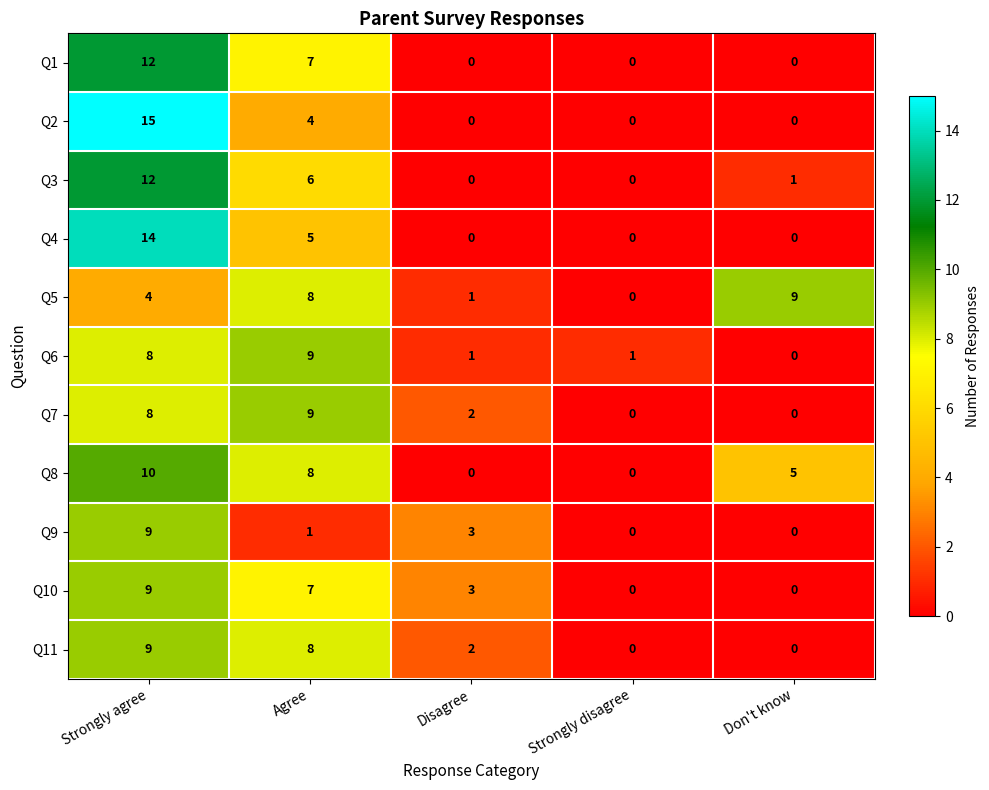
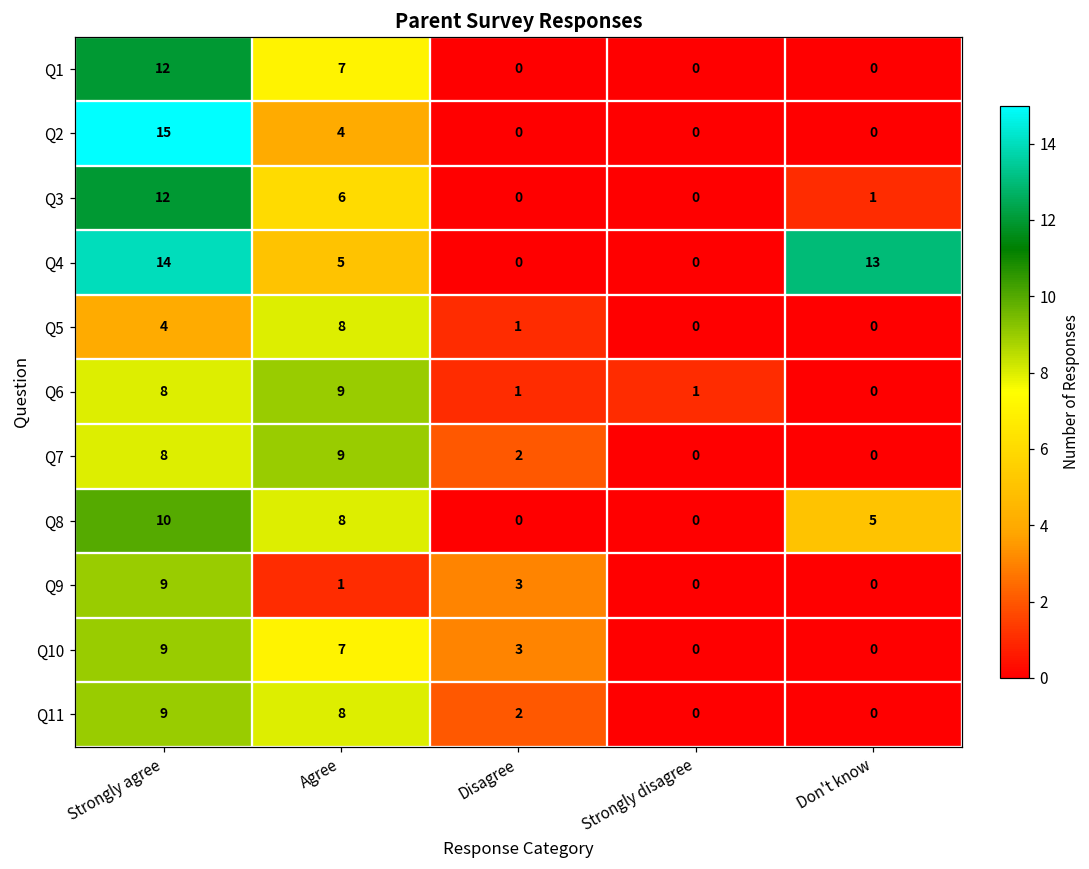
  {
    "Q1": {
      "Strongly agree": 12,
      "Agree": 7,
      "Disagree": 0,
      "Strongly disagree": 0,
      "Don't know": 0
    },
    "Q2": {
      "Strongly agree": 15,
      "Agree": 4,
      "Disagree": 0,
      "Strongly disagree": 0,
      "Don't know": 0
    },
    "Q3": {
      "Strongly agree": 12,
      "Agree": 6,
      "Disagree": 0,
      "Strongly disagree": 0,
      "Don't know": 1
    },
    "Q4": {
      "Strongly agree": 14,
      "Agree": 5,
      "Disagree": 0,
      "Strongly disagree": 0,
-     "Don't know": 0
+     "Don't know": 13
    },
    "Q5": {
      "Strongly agree": 4,
      "Agree": 8,
      "Disagree": 1,
      "Strongly disagree": 0,
-     "Don't know": 9
+     "Don't know": 0
    },
    "Q6": {
      "Strongly agree": 8,
      "Agree": 9,
      "Disagree": 1,
      "Strongly disagree": 1,
      "Don't know": 0
    },
    "Q7": {
      "Strongly agree": 8,
      "Agree": 9,
      "Disagree": 2,
      "Strongly disagree": 0,
      "Don't know": 0
    },
    "Q8": {
      "Strongly agree": 10,
      "Agree": 8,
      "Disagree": 0,
      "Strongly disagree": 0,
      "Don't know": 5
    },
    "Q9": {
      "Strongly agree": 9,
      "Agree": 1,
      "Disagree": 3,
      "Strongly disagree": 0,
      "Don't know": 0
    },
    "Q10": {
      "Strongly agree": 9,
      "Agree": 7,
      "Disagree": 3,
      "Strongly disagree": 0,
      "Don't know": 0
    },
    "Q11": {
      "Strongly agree": 9,
      "Agree": 8,
      "Disagree": 2,
      "Strongly disagree": 0,
      "Don't know": 0
    }
  }
